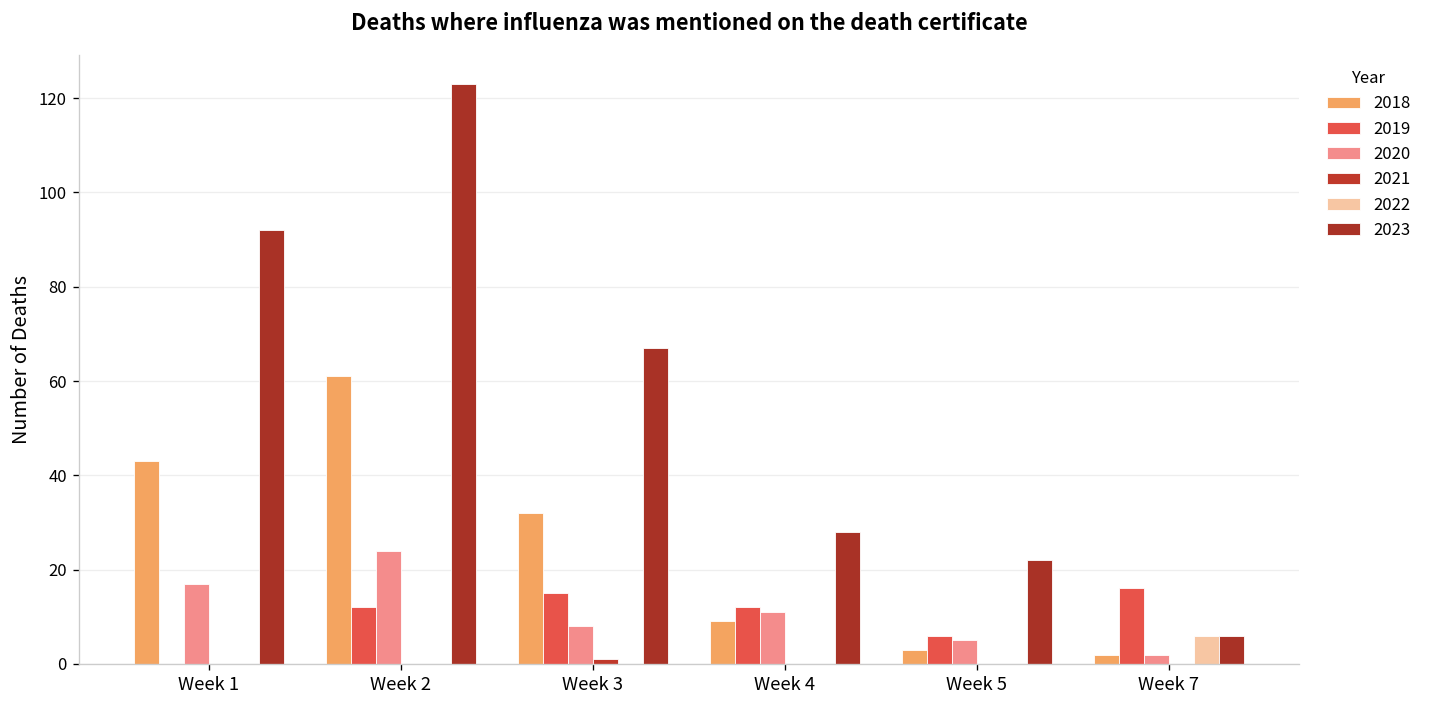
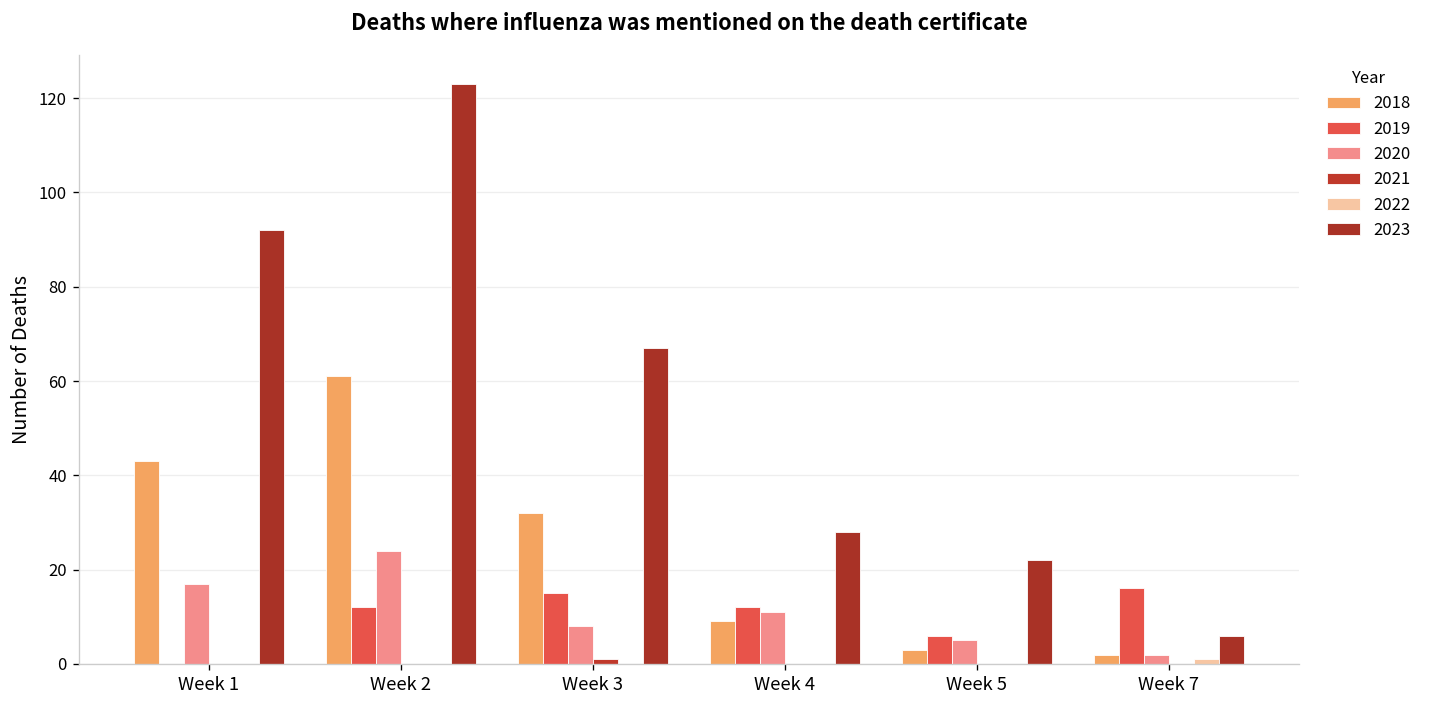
  {
    "2022": {
      "Week 1": 0,
      "Week 2": 0,
      "Week 3": 0,
      "Week 4": 0,
      "Week 5": 0,
-     "Week 7": 6
+     "Week 7": 1
    }
  }
